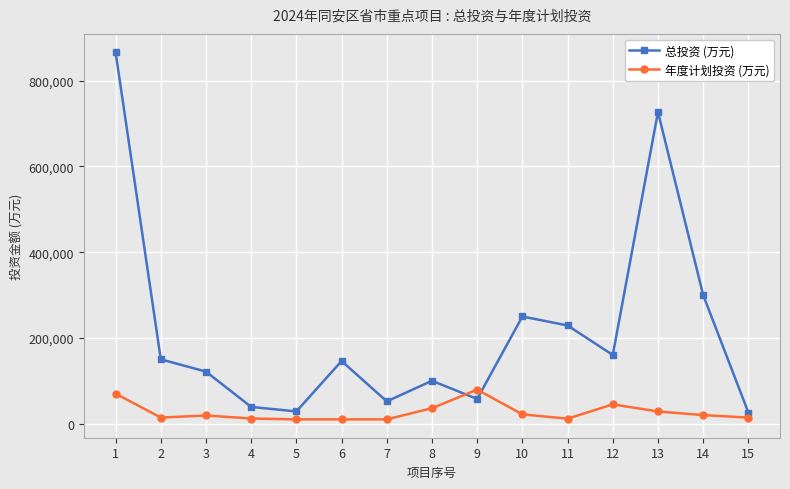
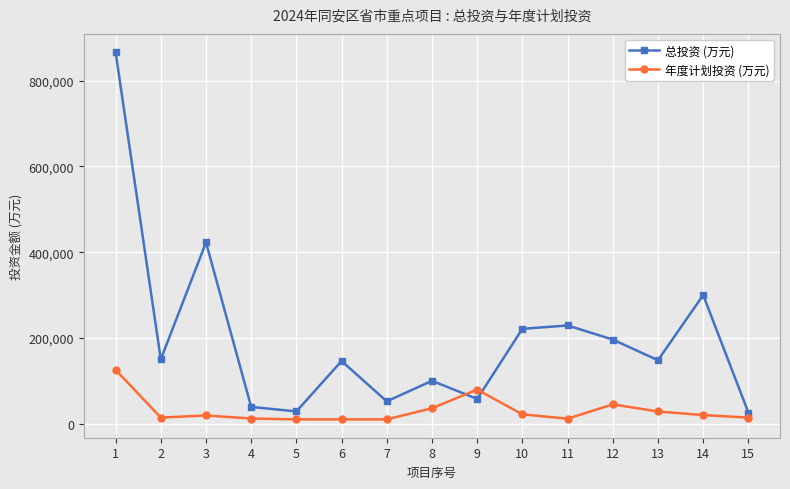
  {
    "总投资 (万元)": {
      "1": "870,000",
      "2": "150,000",
-     "3": "120,000",
+     "3": "420,000",
      "4": "40,000",
      "5": "30,000",
      "6": "150,000",
      "7": "50,000",
      "8": "100,000",
      "9": "60,000",
-     "10": "250,000",
+     "10": "220,000",
      "11": "230,000",
-     "12": "160,000",
-     "13": "730,000",
+     "12": "200,000",
+     "13": "150,000",
      "14": "300,000",
      "15": "30,000"
    },
    "年度计划投资 (万元)": {
-     "1": "70,000",
+     "1": "130,000",
      "2": "10,000",
      "3": "20,000",
      "4": "10,000",
      "5": "10,000",
      "6": "10,000",
      "7": "10,000",
      "8": "40,000",
      "9": "80,000",
      "10": "20,000",
      "11": "10,000",
      "12": "50,000",
      "13": "30,000",
      "14": "20,000",
      "15": "10,000"
    }
  }
